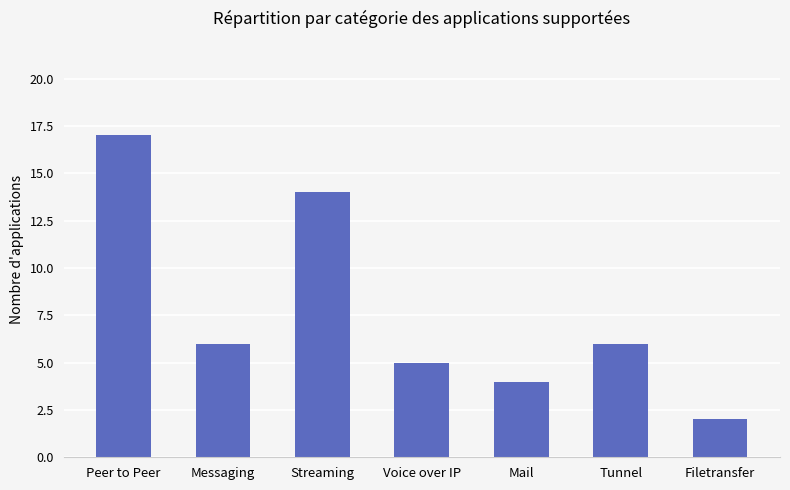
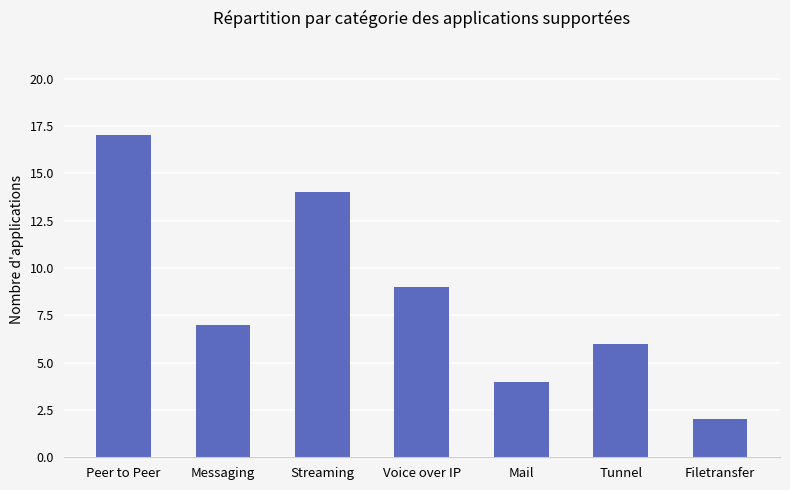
  {
    "Peer to Peer": 17,
-   "Messaging": 6,
+   "Messaging": 7,
    "Streaming": 14,
-   "Voice over IP": 5,
+   "Voice over IP": 9,
    "Mail": 4,
    "Tunnel": 6,
    "Filetransfer": 2
  }
